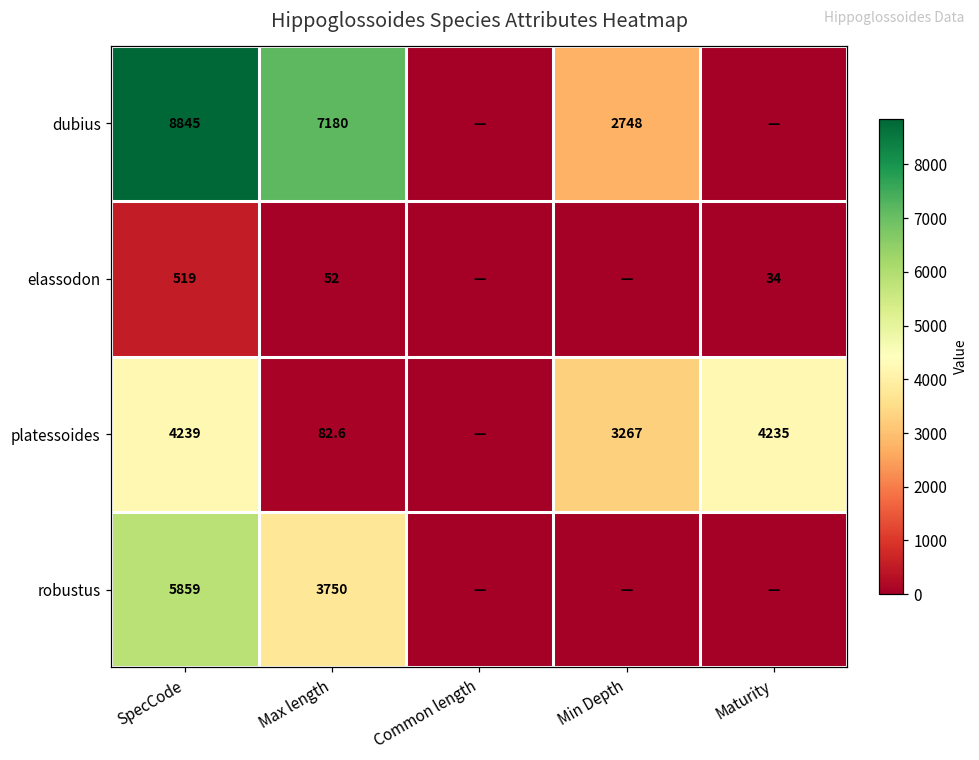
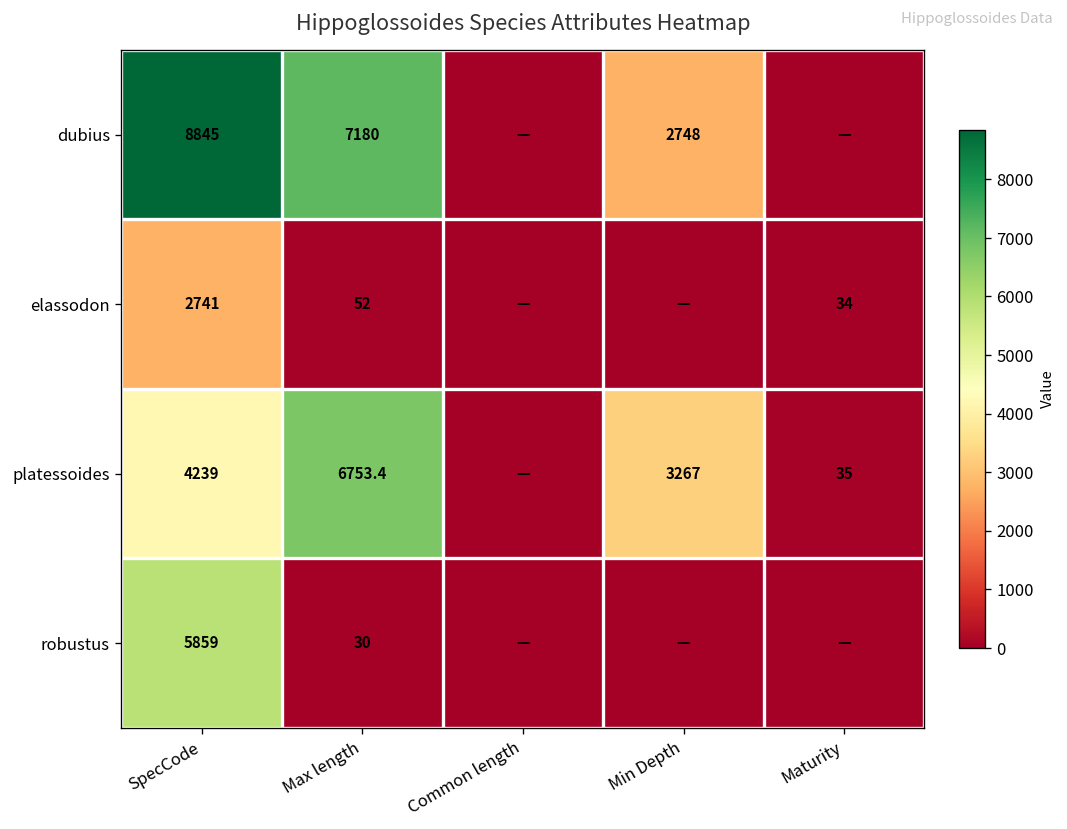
  {
    "dubius": {
      "SpecCode": 8845,
      "Max length": 7180,
      "Min Depth": 2748
    },
    "elassodon": {
-     "SpecCode": 519,
+     "SpecCode": 2741,
      "Max length": 52,
      "Maturity": 34
    },
    "platessoides": {
      "SpecCode": 4239,
-     "Max length": 82.6,
+     "Max length": 6753.4,
      "Min Depth": 3267,
-     "Maturity": 4235
+     "Maturity": 35
    },
    "robustus": {
      "SpecCode": 5859,
-     "Max length": 3750
+     "Max length": 30
    }
  }
